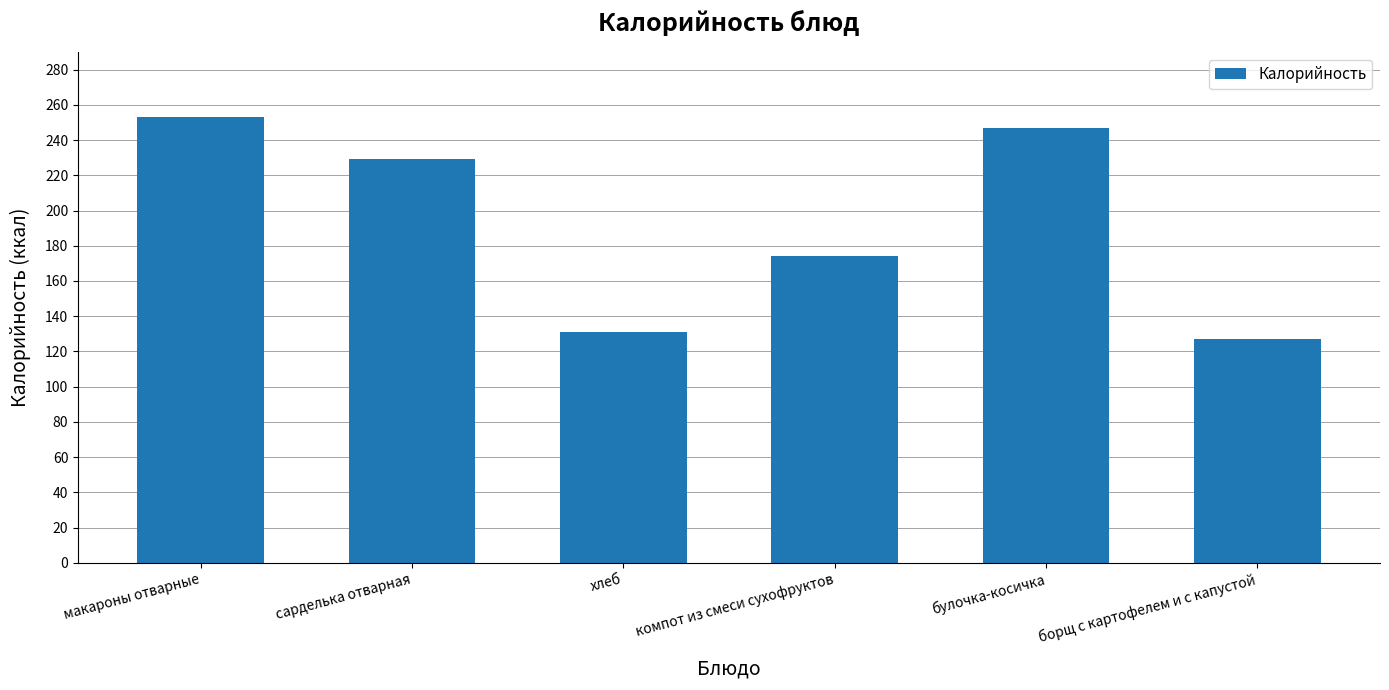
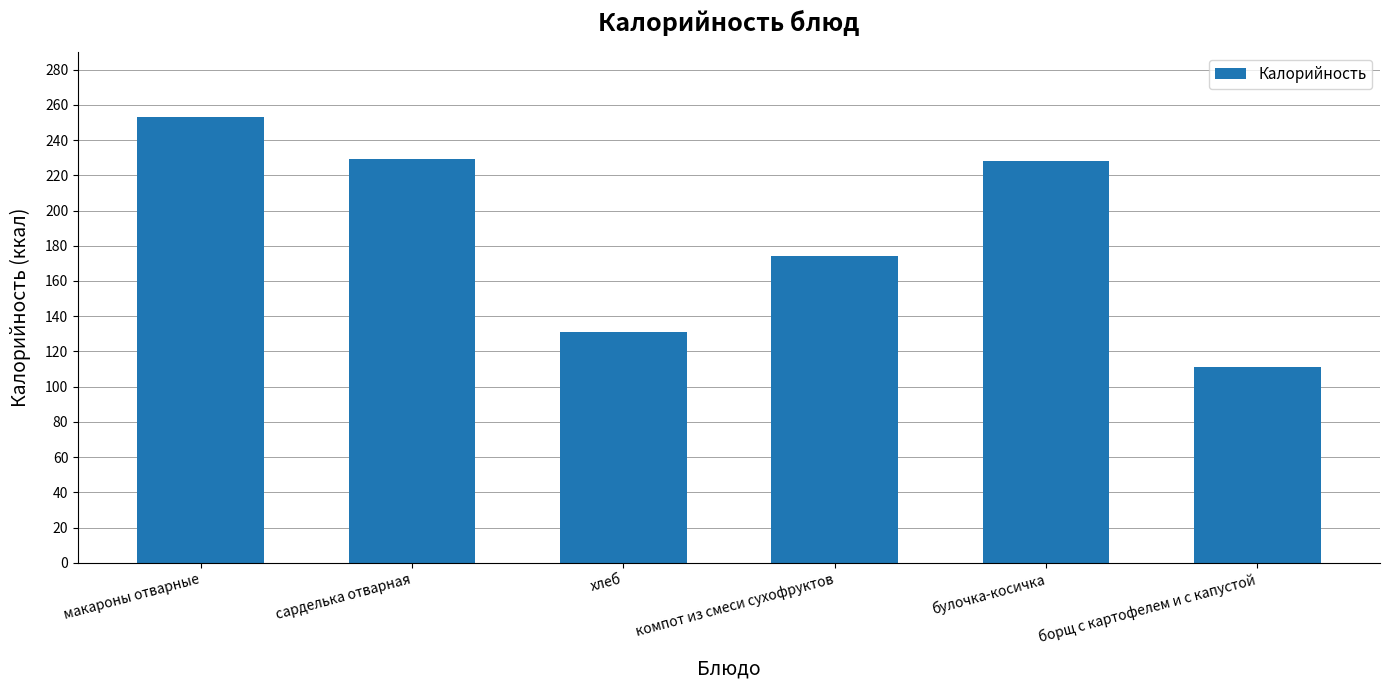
  {
    "макароны отварные": 253,
    "сарделька отварная": 229,
    "хлеб": 131,
    "компот из смеси сухофруктов": 174,
-   "булочка-косичка": 247,
-   "борщ с картофелем и с капустой": 127
+   "булочка-косичка": 228,
+   "борщ с картофелем и с капустой": 111
  }
